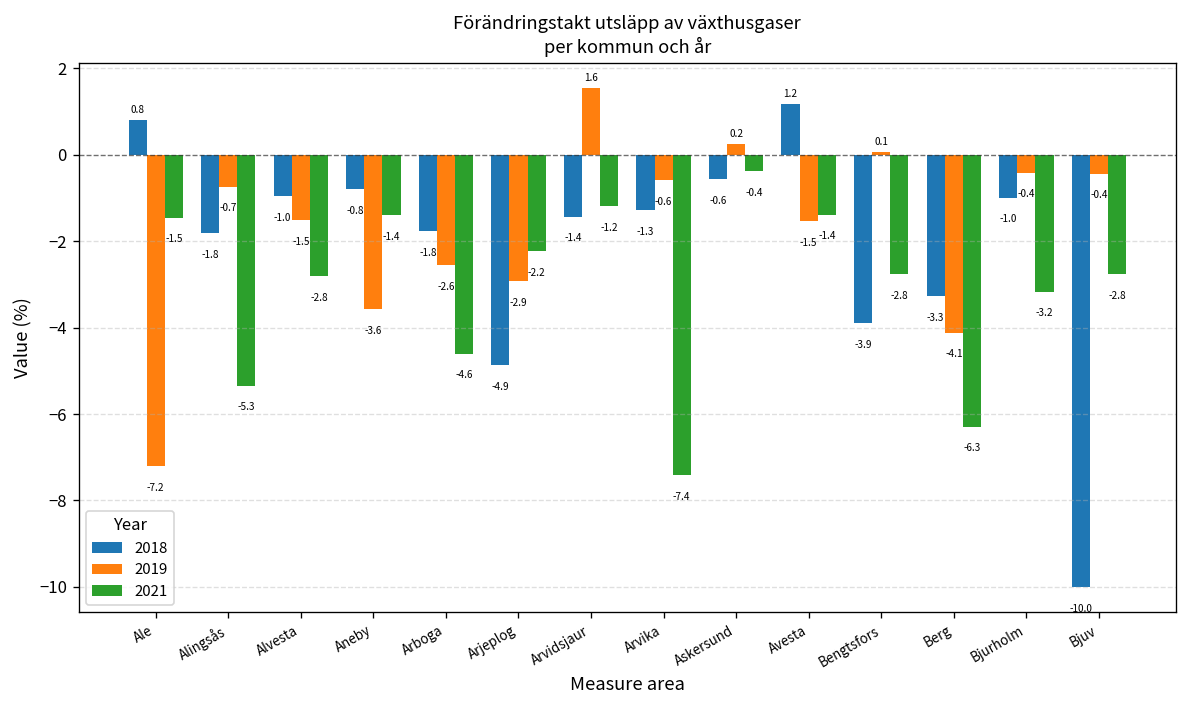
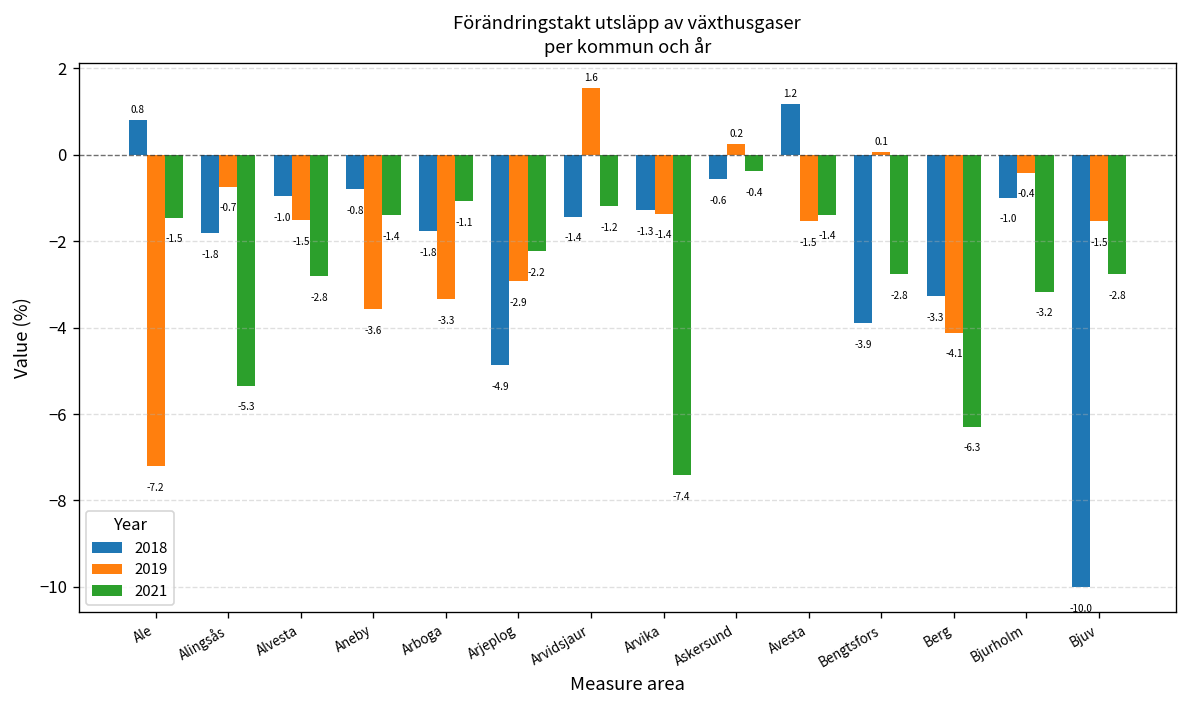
  {
    "2018": {
      "Ale": 0.8,
      "Alingsås": -1.8,
      "Alvesta": -1.0,
      "Aneby": -0.8,
      "Arboga": -1.8,
      "Arjeplog": -4.9,
      "Arvidsjaur": -1.4,
      "Arvika": -1.3,
      "Askersund": -0.6,
      "Avesta": 1.2,
      "Bengtsfors": -3.9,
      "Berg": -3.3,
      "Bjurholm": -1.0,
      "Bjuv": -10.0
    },
    "2019": {
      "Ale": -7.2,
      "Alingsås": -0.7,
      "Alvesta": -1.5,
      "Aneby": -3.6,
-     "Arboga": -2.6,
+     "Arboga": -3.3,
      "Arjeplog": -2.9,
      "Arvidsjaur": 1.6,
-     "Arvika": -0.6,
+     "Arvika": -1.4,
      "Askersund": 0.2,
      "Avesta": -1.5,
      "Bengtsfors": 0.1,
      "Berg": -4.1,
      "Bjurholm": -0.4,
-     "Bjuv": -0.4
+     "Bjuv": -1.5
    },
    "2021": {
      "Ale": -1.5,
      "Alingsås": -5.3,
      "Alvesta": -2.8,
      "Aneby": -1.4,
-     "Arboga": -4.6,
+     "Arboga": -1.1,
      "Arjeplog": -2.2,
      "Arvidsjaur": -1.2,
      "Arvika": -7.4,
      "Askersund": -0.4,
      "Avesta": -1.4,
      "Bengtsfors": -2.8,
      "Berg": -6.3,
      "Bjurholm": -3.2,
      "Bjuv": -2.8
    }
  }
